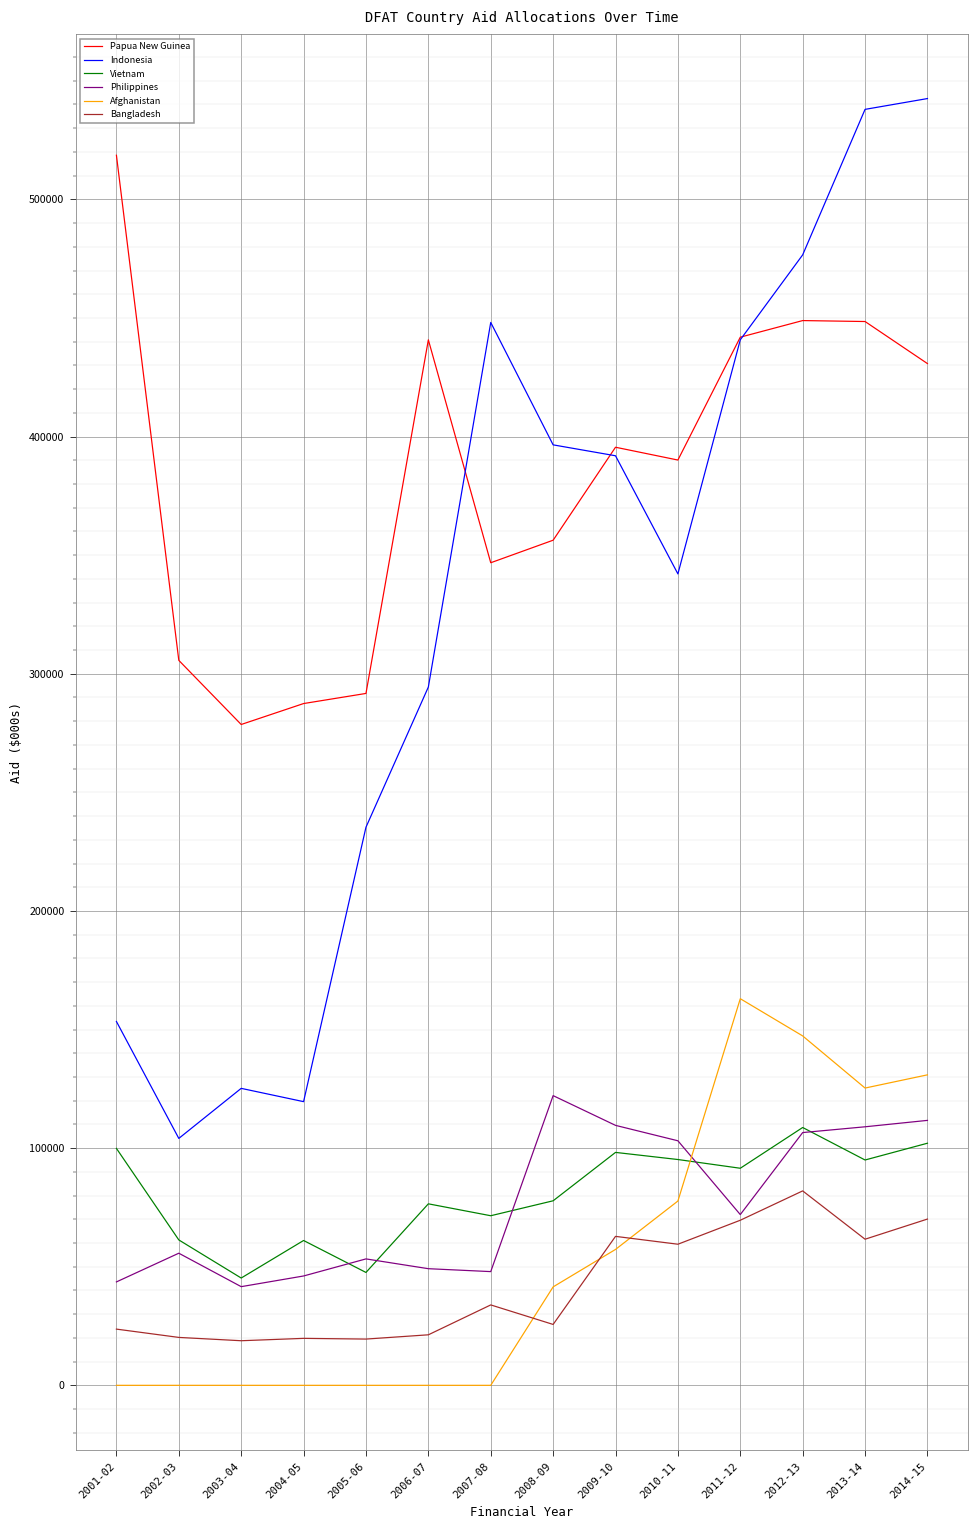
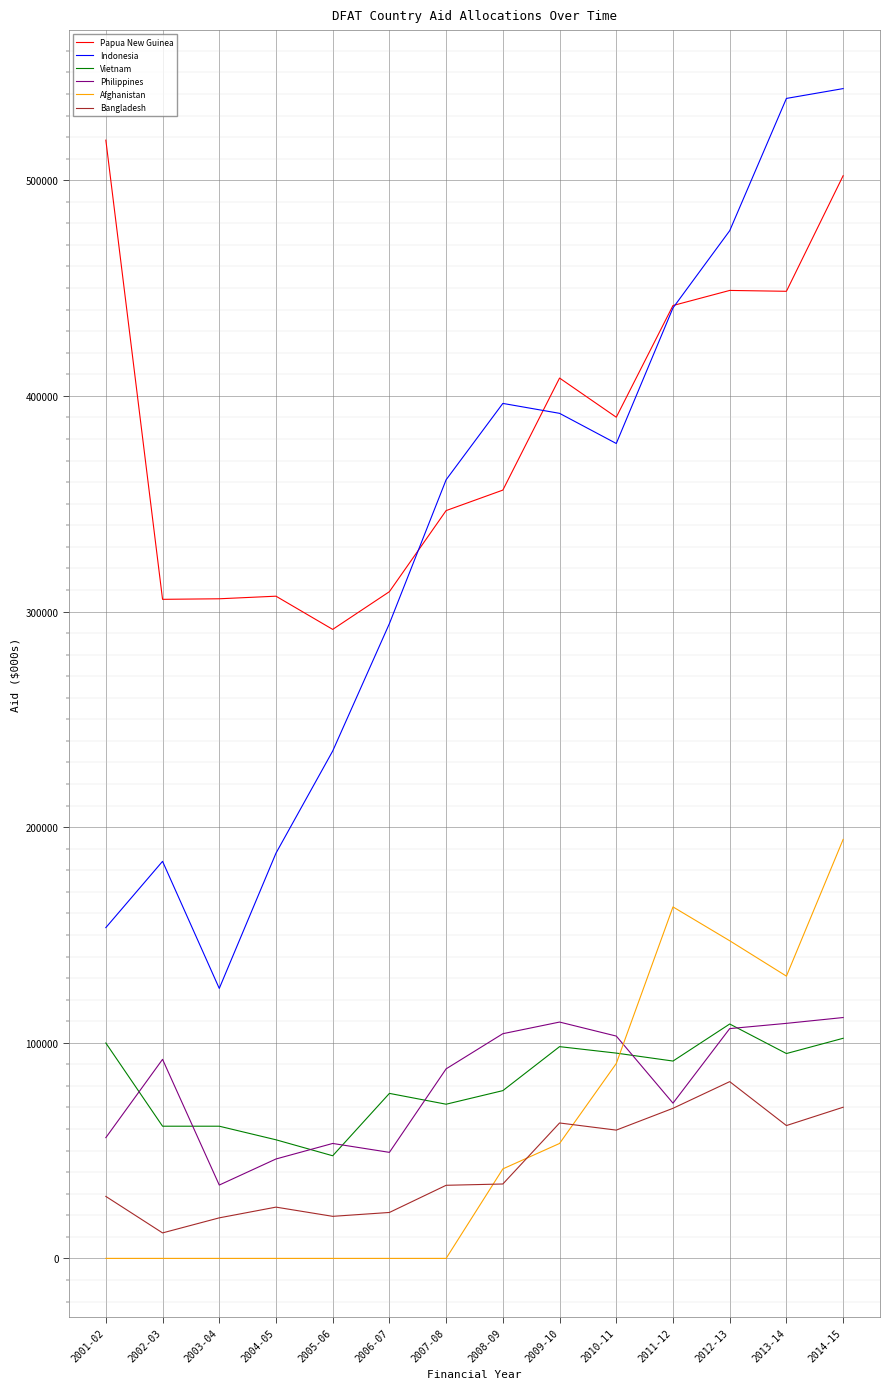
  {
    "Papua New Guinea": {
      "2001-02": 519000,
      "2002-03": 306000,
-     "2003-04": 279000,
-     "2004-05": 287000,
+     "2003-04": 306000,
+     "2004-05": 307000,
      "2005-06": 292000,
-     "2006-07": 441000,
+     "2006-07": 309000,
      "2007-08": 347000,
      "2008-09": 356000,
-     "2009-10": 396000,
+     "2009-10": 408000,
      "2010-11": 390000,
      "2012-13": 449000,
      "2013-14": 449000,
-     "2014-15": 431000
+     "2014-15": 502000
    },
    "Indonesia": {
      "2001-02": 153000,
-     "2002-03": 104000,
+     "2002-03": 184000,
      "2003-04": 125000,
-     "2004-05": 120000,
+     "2004-05": 188000,
      "2005-06": 235000,
      "2006-07": 294000,
-     "2007-08": 448000,
+     "2007-08": 361000,
      "2008-09": 397000,
      "2009-10": 392000,
-     "2010-11": 342000,
+     "2010-11": 378000,
      "2012-13": 477000,
      "2013-14": 538000,
      "2014-15": 543000
    },
    "Vietnam": {
      "2001-02": 100000,
      "2002-03": 61000,
-     "2003-04": 45000,
-     "2004-05": 61000,
+     "2003-04": 61000,
+     "2004-05": 55000,
      "2005-06": 48000,
      "2006-07": 77000,
      "2007-08": 72000,
      "2008-09": 78000,
      "2009-10": 98000,
      "2010-11": 95000,
      "2011-12": 92000,
      "2012-13": 109000,
      "2013-14": 95000,
      "2014-15": 102000
    },
    "Philippines": {
-     "2001-02": 44000,
-     "2002-03": 56000,
-     "2003-04": 42000,
+     "2001-02": 56000,
+     "2002-03": 92000,
+     "2003-04": 34000,
      "2004-05": 46000,
      "2005-06": 53000,
      "2006-07": 49000,
-     "2007-08": 48000,
-     "2008-09": 122000,
+     "2007-08": 88000,
+     "2008-09": 104000,
      "2009-10": 110000,
      "2010-11": 103000,
      "2011-12": 72000,
      "2012-13": 107000,
      "2013-14": 109000,
      "2014-15": 112000
    },
    "Afghanistan": {
      "2001-02": 0,
      "2002-03": 0,
      "2003-04": 0,
      "2004-05": 0,
      "2005-06": 0,
      "2006-07": 0,
      "2007-08": 0,
      "2008-09": 42000,
-     "2009-10": 57000,
-     "2010-11": 78000,
+     "2009-10": 53000,
+     "2010-11": 90000,
      "2011-12": 163000,
      "2012-13": 147000,
-     "2013-14": 125000,
-     "2014-15": 131000
+     "2013-14": 131000,
+     "2014-15": 194000
    },
    "Bangladesh": {
-     "2001-02": 24000,
-     "2002-03": 20000,
+     "2001-02": 29000,
+     "2002-03": 12000,
      "2003-04": 19000,
-     "2004-05": 20000,
+     "2004-05": 24000,
      "2005-06": 20000,
      "2006-07": 21000,
      "2007-08": 34000,
-     "2008-09": 26000,
+     "2008-09": 35000,
      "2009-10": 63000,
      "2010-11": 59000,
      "2011-12": 70000,
      "2012-13": 82000,
      "2013-14": 62000,
      "2014-15": 70000
    }
  }
